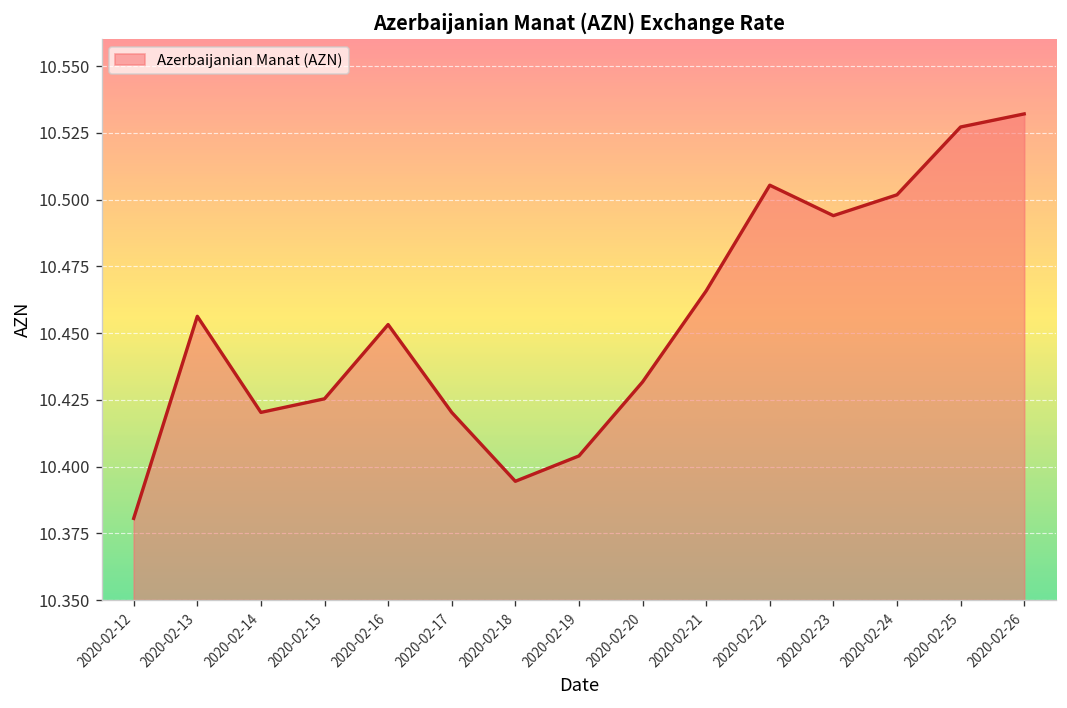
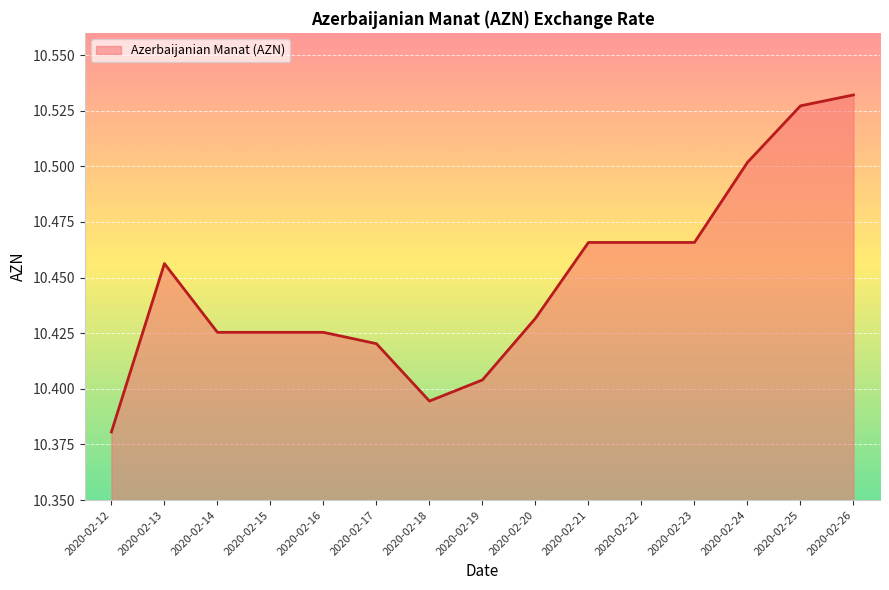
  {
    "2020-02-12": 10.381,
    "2020-02-13": 10.456,
-   "2020-02-14": 10.420,
+   "2020-02-14": 10.425,
    "2020-02-15": 10.425,
-   "2020-02-16": 10.453,
+   "2020-02-16": 10.425,
    "2020-02-17": 10.420,
    "2020-02-18": 10.395,
    "2020-02-19": 10.404,
    "2020-02-20": 10.432,
    "2020-02-21": 10.466,
-   "2020-02-22": 10.505,
-   "2020-02-23": 10.494,
+   "2020-02-22": 10.466,
+   "2020-02-23": 10.466,
    "2020-02-24": 10.502,
    "2020-02-25": 10.527,
    "2020-02-26": 10.532
  }
